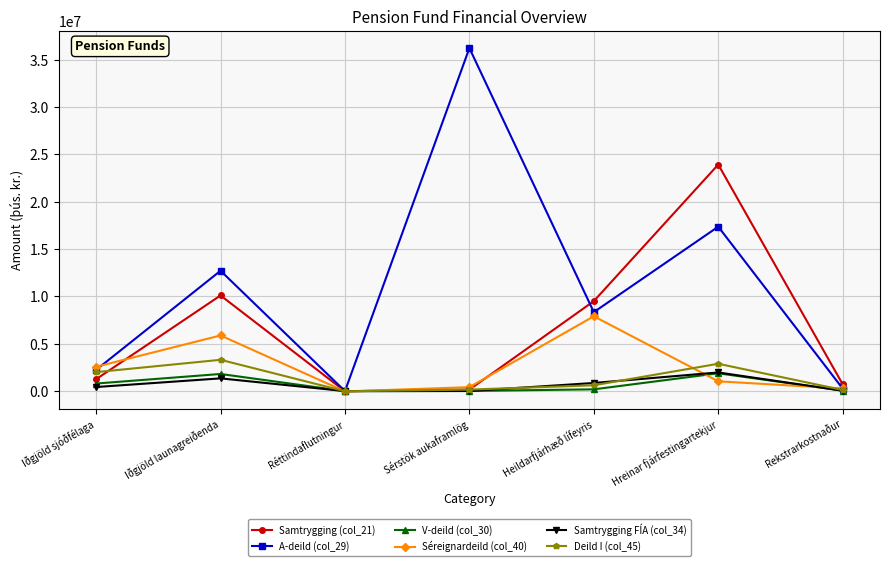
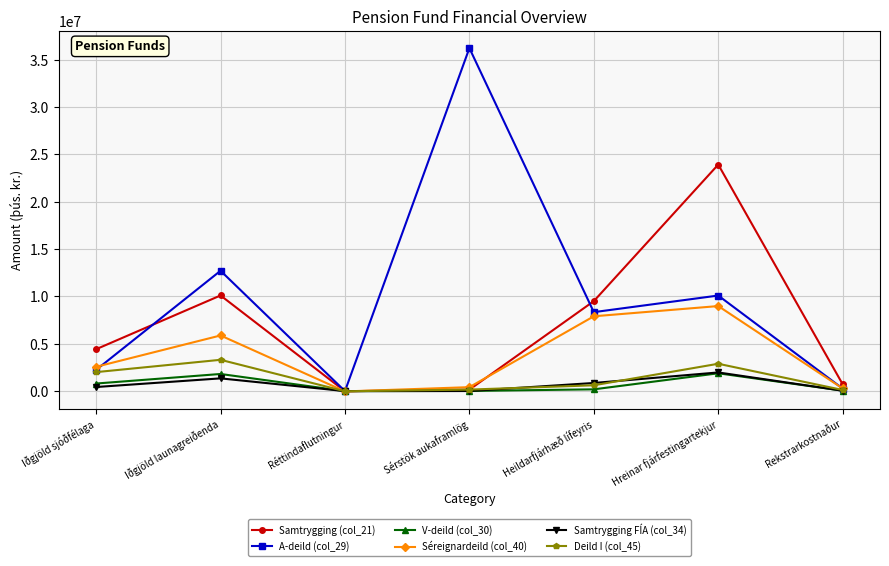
  {
    "Samtrygging (col_21)": {
-     "Iðgjöld sjóðfélaga": 1000000,
+     "Iðgjöld sjóðfélaga": 4000000,
      "Iðgjöld launagreiðenda": 10000000,
      "Heildarfjárhæð lífeyris": 10000000,
      "Hreinar fjárfestingartekjur": 24000000,
      "Rekstrarkostnaður": 1000000
    },
    "A-deild (col_29)": {
      "Iðgjöld launagreiðenda": 13000000,
      "Sérstök aukaframlög": 36000000,
      "Heildarfjárhæð lífeyris": 8000000,
-     "Hreinar fjárfestingartekjur": 17000000
+     "Hreinar fjárfestingartekjur": 10000000
    },
    "V-deild (col_30)": {
      "Iðgjöld sjóðfélaga": 1000000,
      "Iðgjöld launagreiðenda": 2000000,
      "Heildarfjárhæð lífeyris": 0
    },
    "Séreignardeild (col_40)": {
      "Iðgjöld sjóðfélaga": 3000000,
      "Iðgjöld launagreiðenda": 6000000,
      "Heildarfjárhæð lífeyris": 8000000,
-     "Hreinar fjárfestingartekjur": 1000000
+     "Hreinar fjárfestingartekjur": 9000000
    },
    "Samtrygging FÍA (col_34)": {
      "Iðgjöld sjóðfélaga": 0,
      "Iðgjöld launagreiðenda": 1000000
    },
    "Deild I (col_45)": {
      "Iðgjöld launagreiðenda": 3000000,
      "Hreinar fjárfestingartekjur": 3000000
    }
  }
